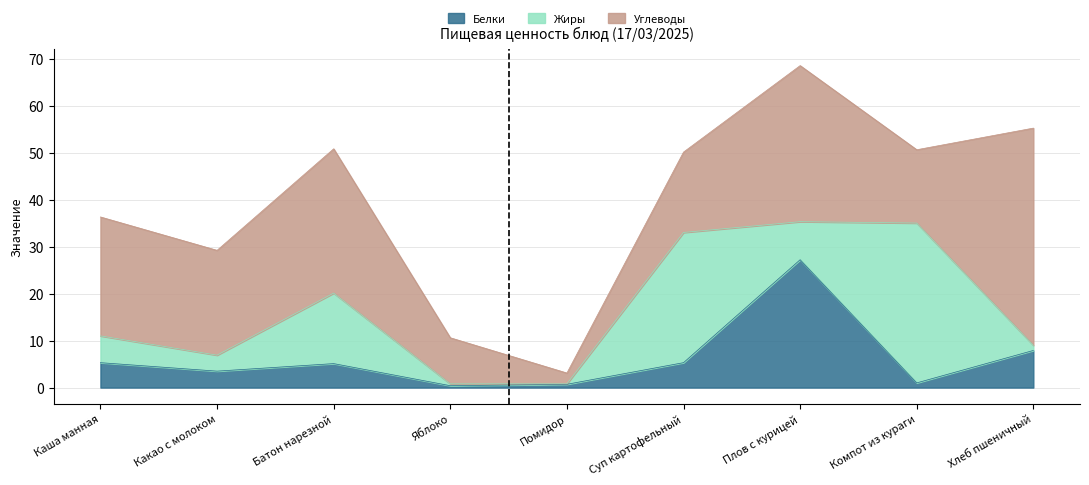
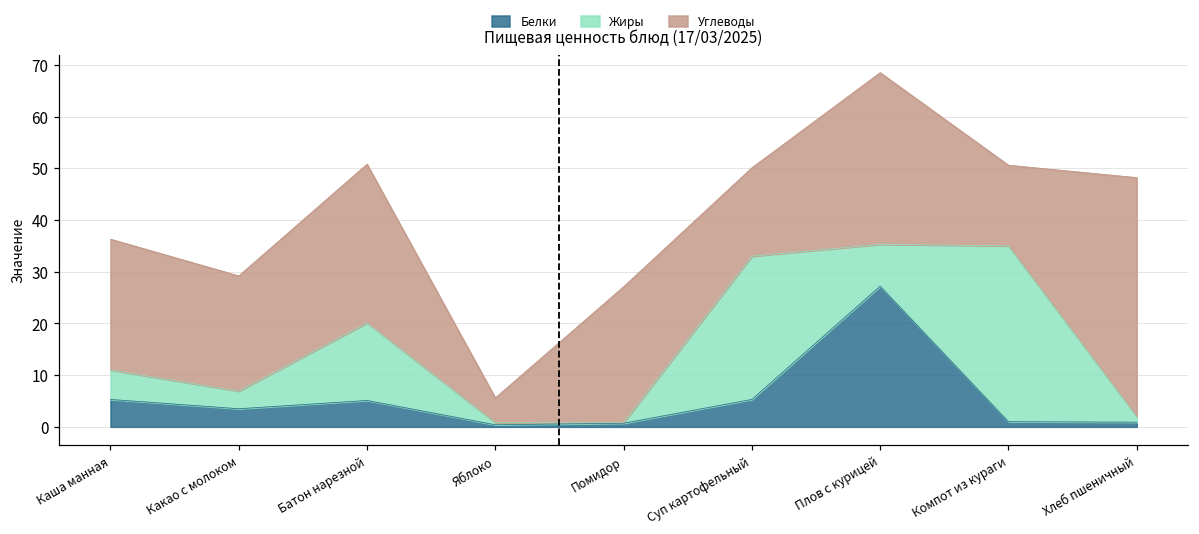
  {
    "Белки": {
      "Каша манная": 5,
      "Какао с молоком": 4,
      "Батон нарезной": 5,
      "Суп картофельный": 5,
      "Плов с курицей": 27,
      "Компот из кураги": 1,
-     "Хлеб пшеничный": 8
+     "Хлеб пшеничный": 1
    },
    "Жиры": {
      "Каша манная": 6,
      "Какао с молоком": 3,
      "Батон нарезной": 15,
      "Суп картофельный": 28,
      "Плов с курицей": 8,
      "Компот из кураги": 34,
      "Хлеб пшеничный": 1
    },
    "Углеводы": {
      "Каша манная": 25,
      "Какао с молоком": 22,
      "Батон нарезной": 31,
-     "Яблоко": 10,
-     "Помидор": 2,
+     "Яблоко": 5,
+     "Помидор": 26,
      "Суп картофельный": 17,
      "Плов с курицей": 33,
      "Компот из кураги": 16,
      "Хлеб пшеничный": 46
    }
  }
